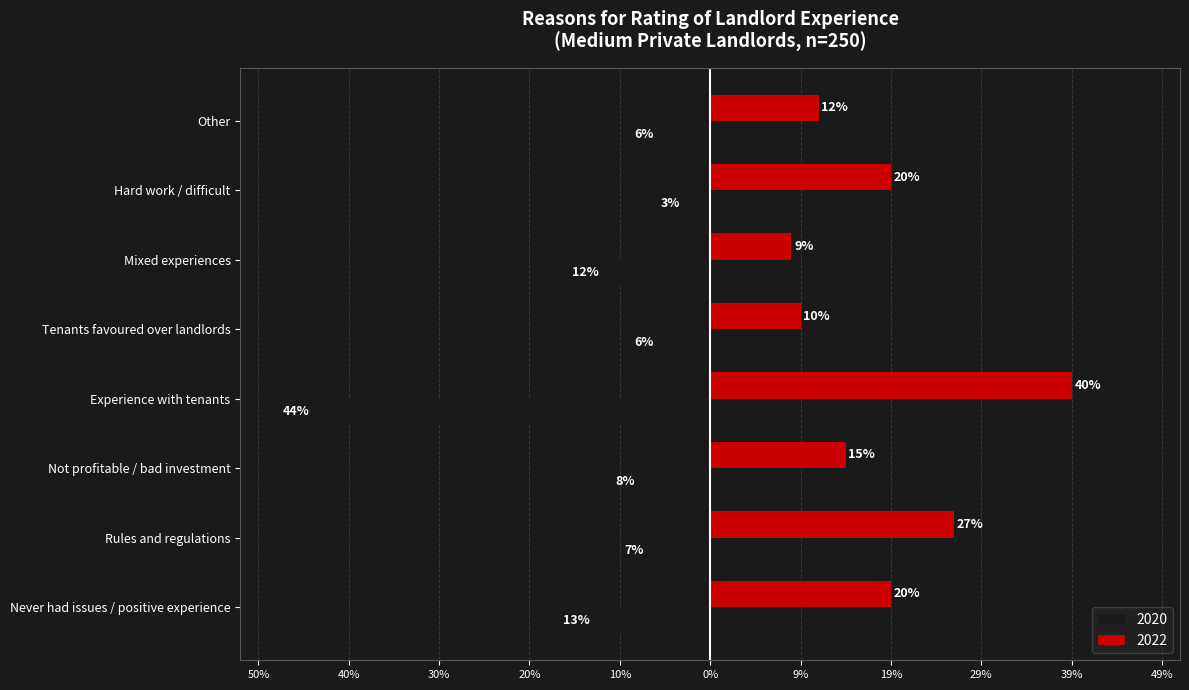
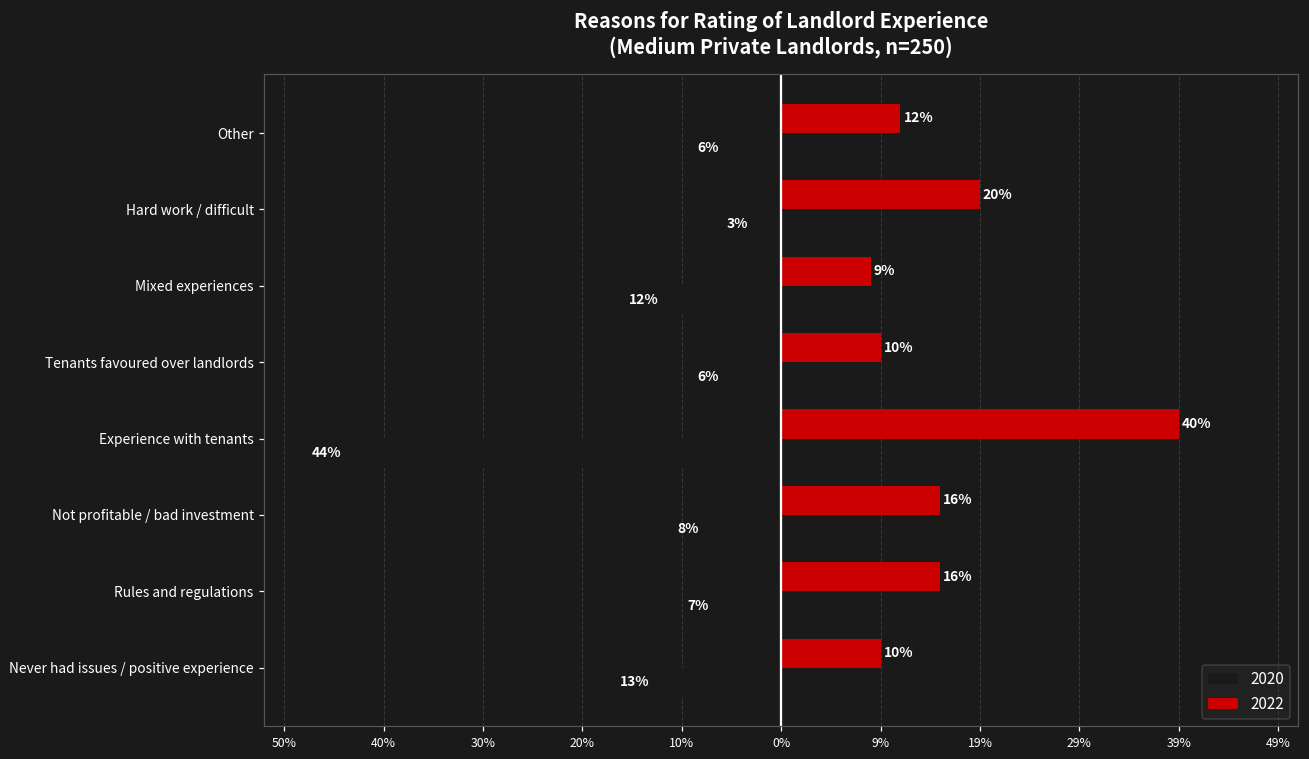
  {
    "2022": {
      "Other": "12%",
      "Hard work / difficult": "20%",
      "Mixed experiences": "9%",
      "Tenants favoured over landlords": "10%",
      "Experience with tenants": "40%",
-     "Not profitable / bad investment": "15%",
-     "Rules and regulations": "27%",
-     "Never had issues / positive experience": "20%"
+     "Not profitable / bad investment": "16%",
+     "Rules and regulations": "16%",
+     "Never had issues / positive experience": "10%"
    }
  }
